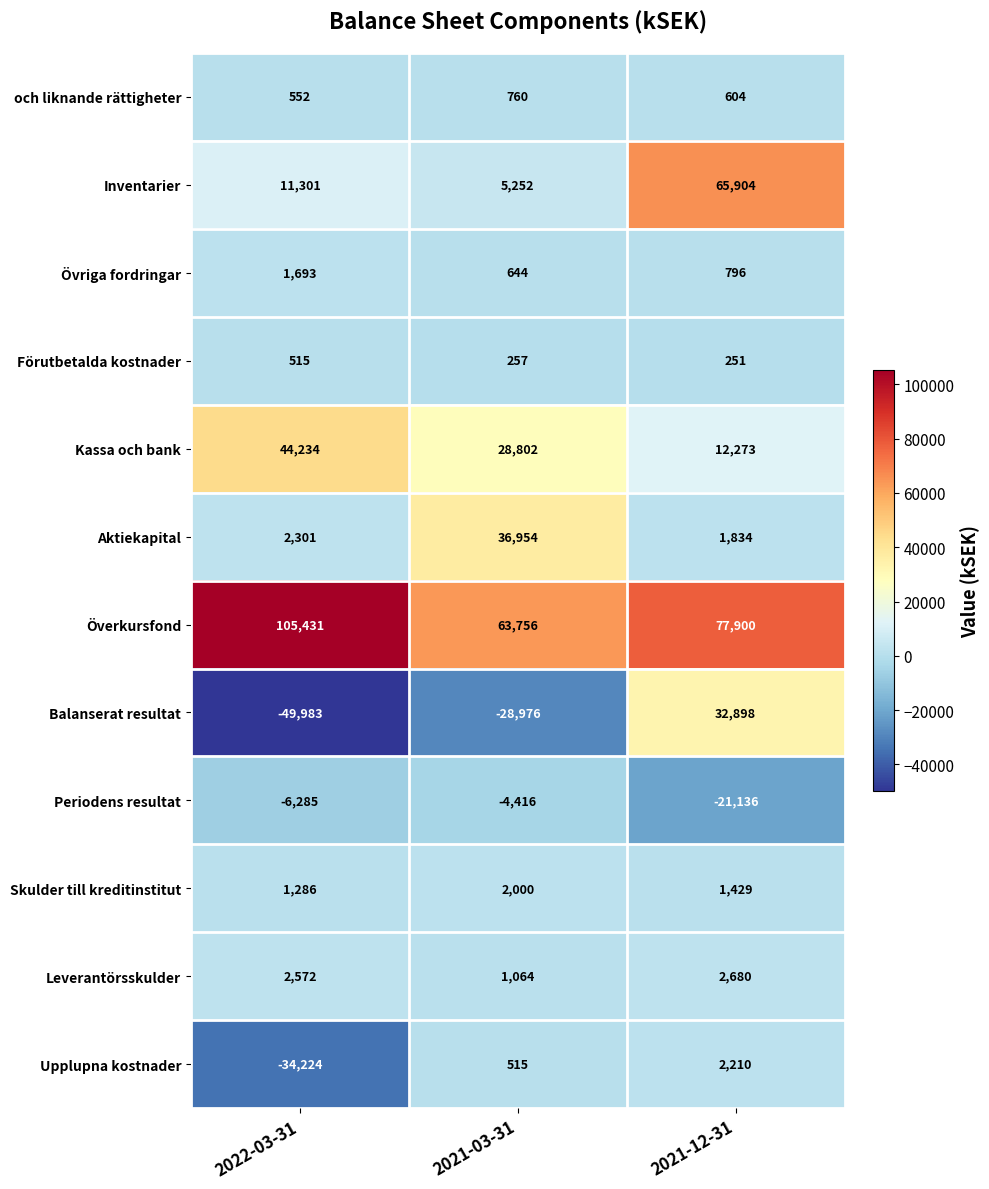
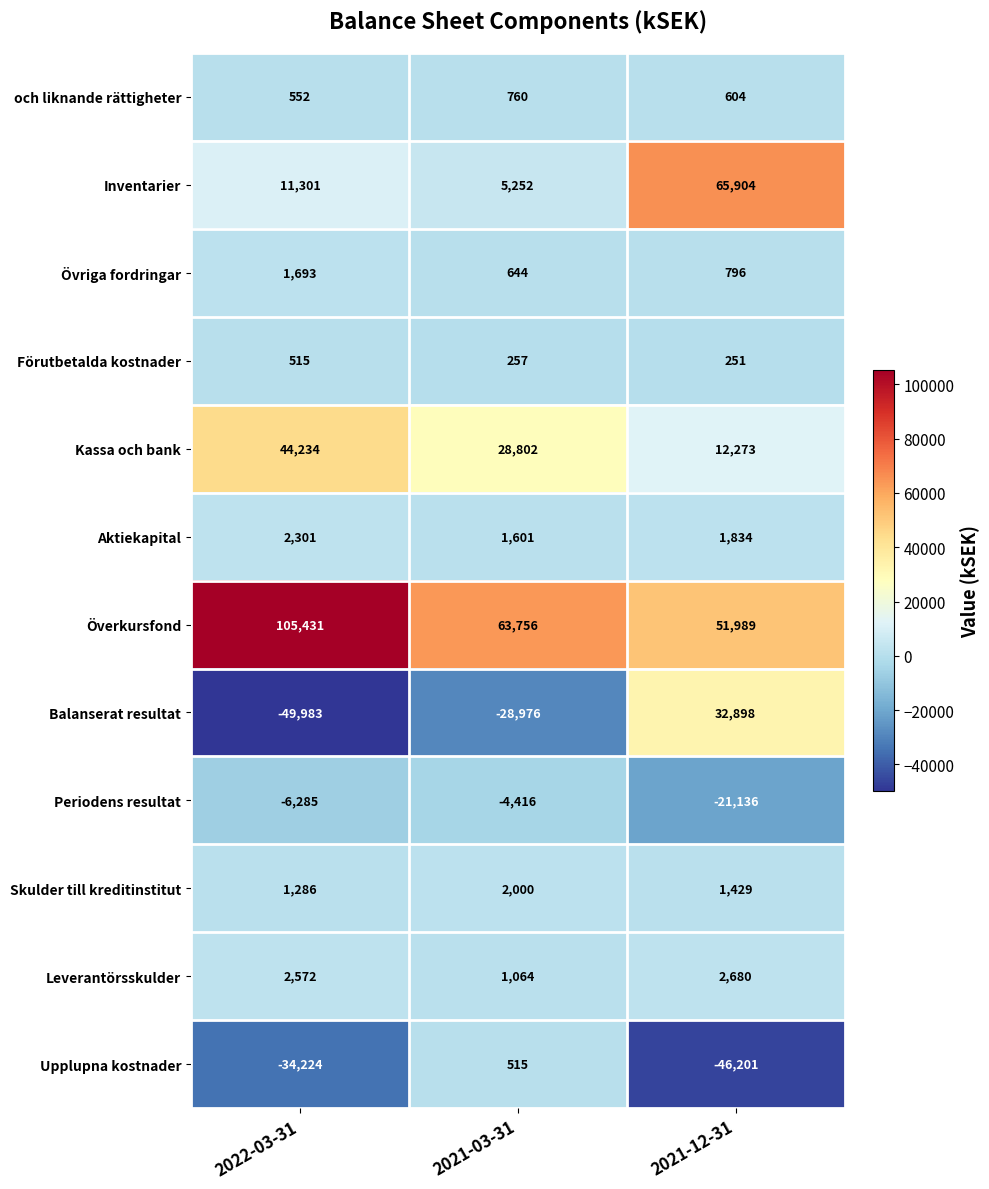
  {
    "och liknande rättigheter": {
      "2022-03-31": "552",
      "2021-03-31": "760",
      "2021-12-31": "604"
    },
    "Inventarier": {
      "2022-03-31": "11,301",
      "2021-03-31": "5,252",
      "2021-12-31": "65,904"
    },
    "Övriga fordringar": {
      "2022-03-31": "1,693",
      "2021-03-31": "644",
      "2021-12-31": "796"
    },
    "Förutbetalda kostnader": {
      "2022-03-31": "515",
      "2021-03-31": "257",
      "2021-12-31": "251"
    },
    "Kassa och bank": {
      "2022-03-31": "44,234",
      "2021-03-31": "28,802",
      "2021-12-31": "12,273"
    },
    "Aktiekapital": {
      "2022-03-31": "2,301",
-     "2021-03-31": "36,954",
+     "2021-03-31": "1,601",
      "2021-12-31": "1,834"
    },
    "Överkursfond": {
      "2022-03-31": "105,431",
      "2021-03-31": "63,756",
-     "2021-12-31": "77,900"
+     "2021-12-31": "51,989"
    },
    "Balanserat resultat": {
      "2022-03-31": "-49,983",
      "2021-03-31": "-28,976",
      "2021-12-31": "32,898"
    },
    "Periodens resultat": {
      "2022-03-31": "-6,285",
      "2021-03-31": "-4,416",
      "2021-12-31": "-21,136"
    },
    "Skulder till kreditinstitut": {
      "2022-03-31": "1,286",
      "2021-03-31": "2,000",
      "2021-12-31": "1,429"
    },
    "Leverantörsskulder": {
      "2022-03-31": "2,572",
      "2021-03-31": "1,064",
      "2021-12-31": "2,680"
    },
    "Upplupna kostnader": {
      "2022-03-31": "-34,224",
      "2021-03-31": "515",
-     "2021-12-31": "2,210"
+     "2021-12-31": "-46,201"
    }
  }
